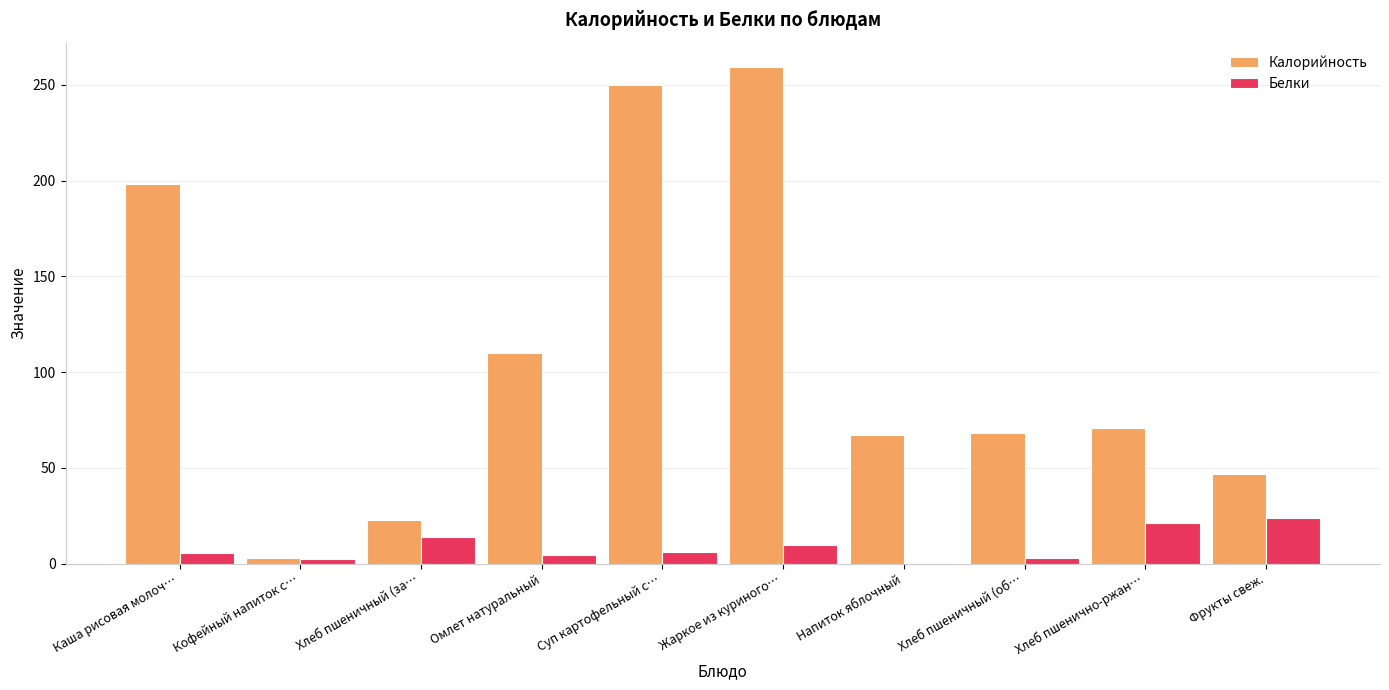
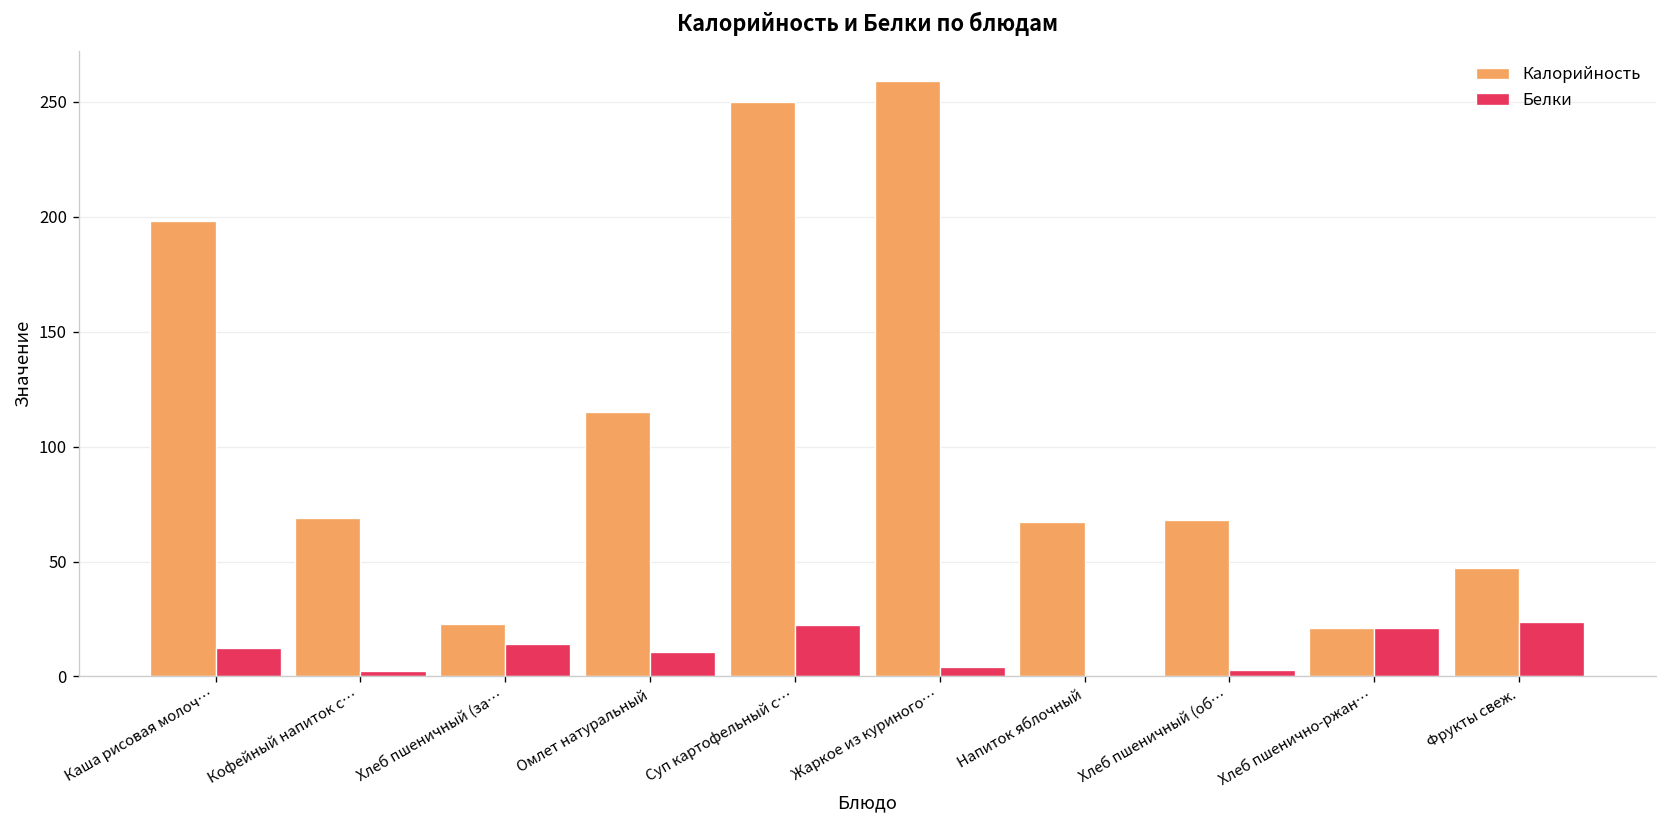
  {
    "Калорийность": {
      "Каша рисовая молоч…": 198,
-     "Кофейный напиток с…": 3,
+     "Кофейный напиток с…": 69,
      "Хлеб пшеничный (за…": 23,
-     "Омлет натуральный": 110,
+     "Омлет натуральный": 115,
      "Суп картофельный с…": 250,
      "Жаркое из куриного…": 259,
      "Напиток яблочный": 67,
      "Хлеб пшеничный (об…": 68,
-     "Хлеб пшенично-ржан…": 71,
+     "Хлеб пшенично-ржан…": 21,
      "Фрукты свеж.": 47
    },
    "Белки": {
-     "Каша рисовая молоч…": 6,
+     "Каша рисовая молоч…": 12,
      "Кофейный напиток с…": 2,
      "Хлеб пшеничный (за…": 14,
-     "Омлет натуральный": 5,
-     "Суп картофельный с…": 6,
-     "Жаркое из куриного…": 10,
+     "Омлет натуральный": 11,
+     "Суп картофельный с…": 22,
+     "Жаркое из куриного…": 4,
      "Напиток яблочный": 0,
      "Хлеб пшеничный (об…": 3,
      "Хлеб пшенично-ржан…": 21,
      "Фрукты свеж.": 24
    }
  }
